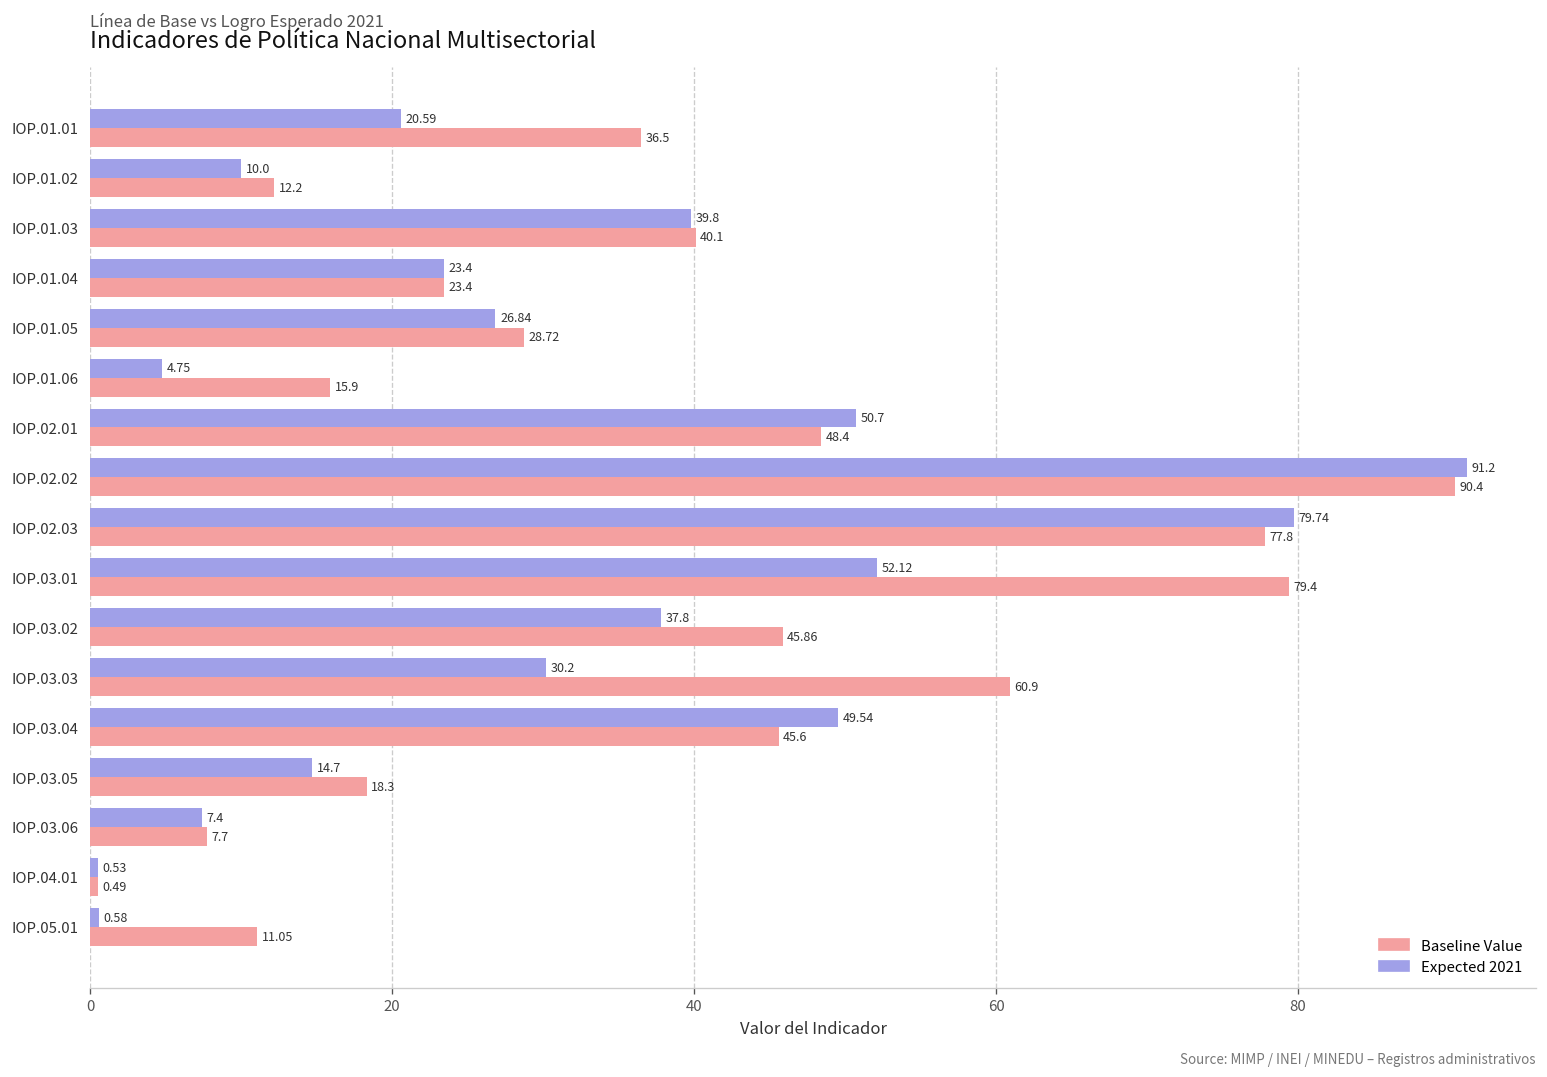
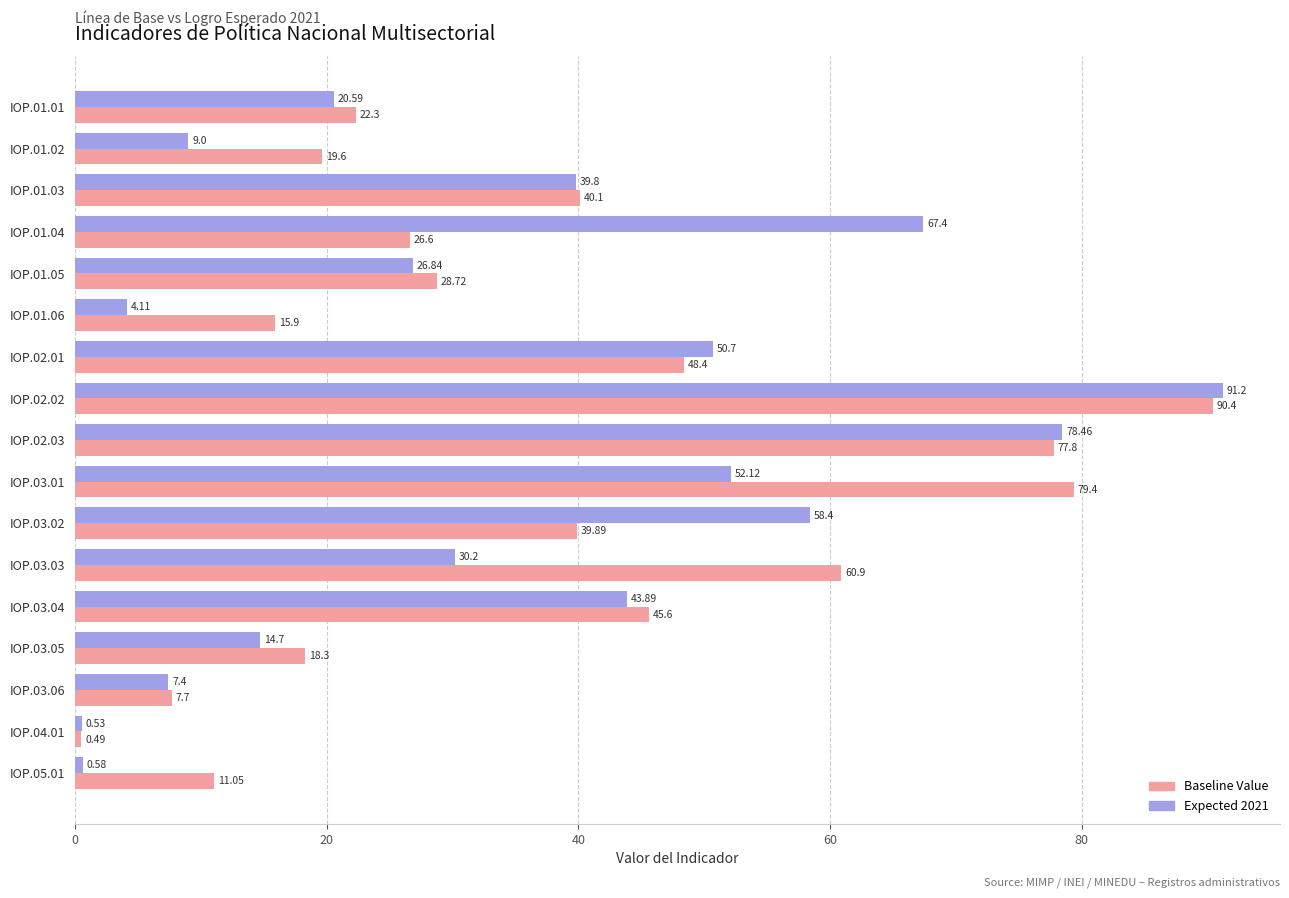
  {
    "Baseline Value": {
-     "IOP.01.01": 36.5,
-     "IOP.01.02": 12.2,
+     "IOP.01.01": 22.3,
+     "IOP.01.02": 19.6,
      "IOP.01.03": 40.1,
-     "IOP.01.04": 23.4,
+     "IOP.01.04": 26.6,
      "IOP.01.05": 28.72,
      "IOP.01.06": 15.9,
      "IOP.02.01": 48.4,
      "IOP.02.02": 90.4,
      "IOP.02.03": 77.8,
      "IOP.03.01": 79.4,
-     "IOP.03.02": 45.86,
+     "IOP.03.02": 39.89,
      "IOP.03.03": 60.9,
      "IOP.03.04": 45.6,
      "IOP.03.05": 18.3,
      "IOP.03.06": 7.7,
      "IOP.04.01": 0.49,
      "IOP.05.01": 11.05
    },
    "Expected 2021": {
      "IOP.01.01": 20.59,
-     "IOP.01.02": 10.0,
+     "IOP.01.02": 9.0,
      "IOP.01.03": 39.8,
-     "IOP.01.04": 23.4,
+     "IOP.01.04": 67.4,
      "IOP.01.05": 26.84,
-     "IOP.01.06": 4.75,
+     "IOP.01.06": 4.11,
      "IOP.02.01": 50.7,
      "IOP.02.02": 91.2,
-     "IOP.02.03": 79.74,
+     "IOP.02.03": 78.46,
      "IOP.03.01": 52.12,
-     "IOP.03.02": 37.8,
+     "IOP.03.02": 58.4,
      "IOP.03.03": 30.2,
-     "IOP.03.04": 49.54,
+     "IOP.03.04": 43.89,
      "IOP.03.05": 14.7,
      "IOP.03.06": 7.4,
      "IOP.04.01": 0.53,
      "IOP.05.01": 0.58
    }
  }
